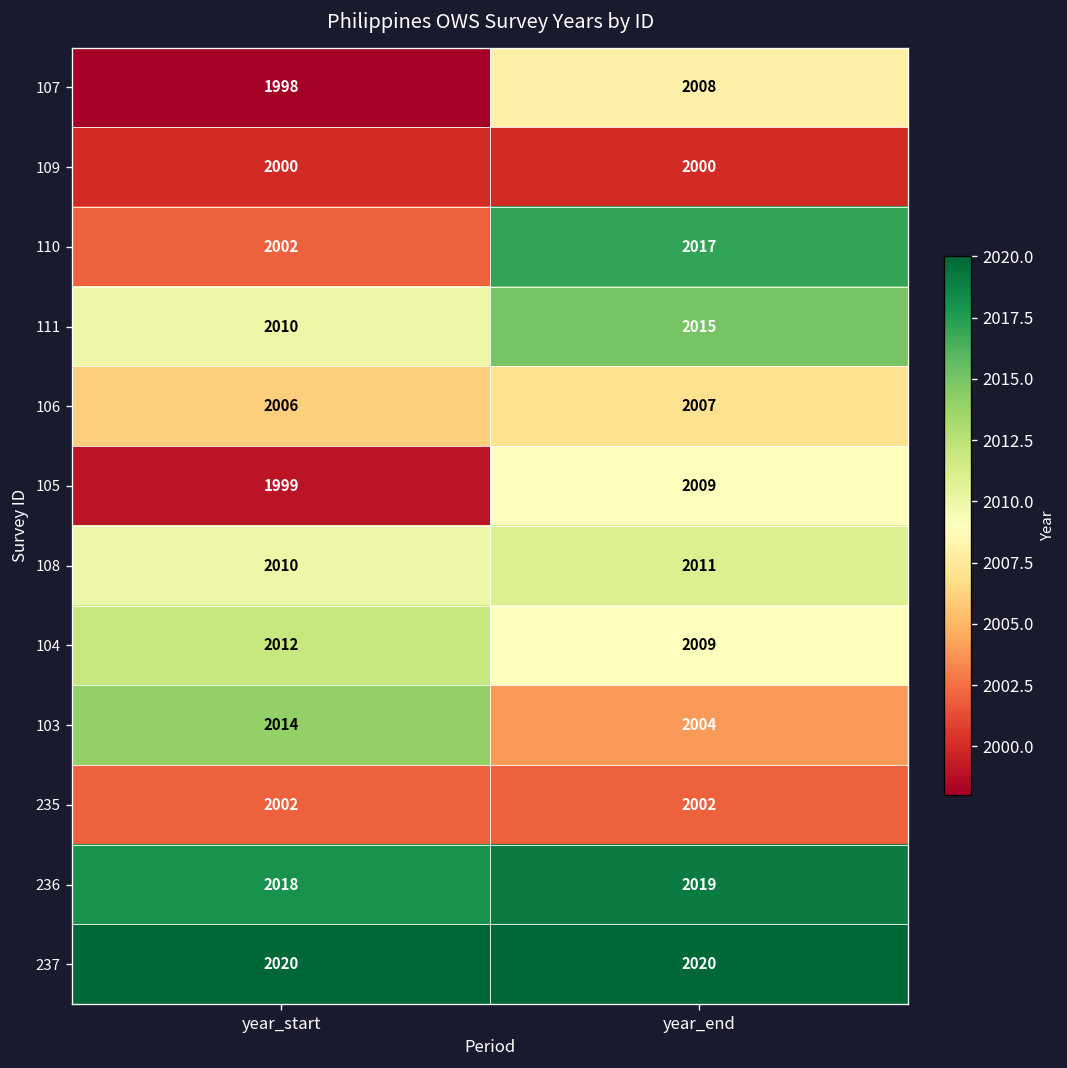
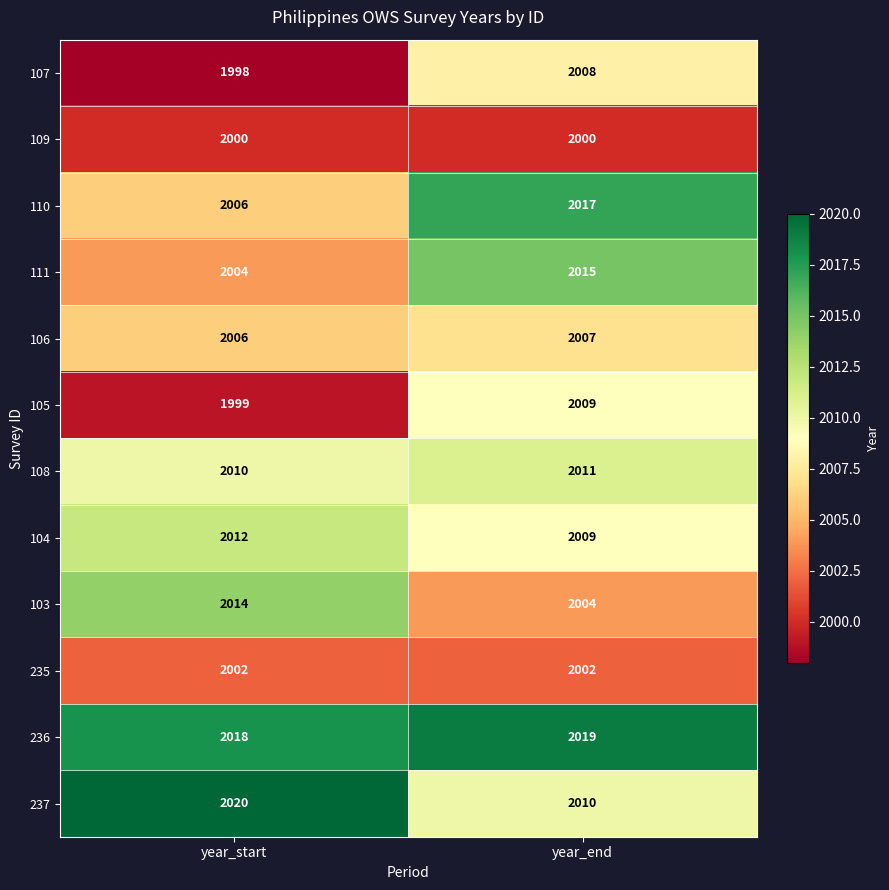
  {
    "107": {
      "year_start": 1998,
      "year_end": 2008
    },
    "109": {
      "year_start": 2000,
      "year_end": 2000
    },
    "110": {
-     "year_start": 2002,
+     "year_start": 2006,
      "year_end": 2017
    },
    "111": {
-     "year_start": 2010,
+     "year_start": 2004,
      "year_end": 2015
    },
    "106": {
      "year_start": 2006,
      "year_end": 2007
    },
    "105": {
      "year_start": 1999,
      "year_end": 2009
    },
    "108": {
      "year_start": 2010,
      "year_end": 2011
    },
    "104": {
      "year_start": 2012,
      "year_end": 2009
    },
    "103": {
      "year_start": 2014,
      "year_end": 2004
    },
    "235": {
      "year_start": 2002,
      "year_end": 2002
    },
    "236": {
      "year_start": 2018,
      "year_end": 2019
    },
    "237": {
      "year_start": 2020,
-     "year_end": 2020
+     "year_end": 2010
    }
  }
